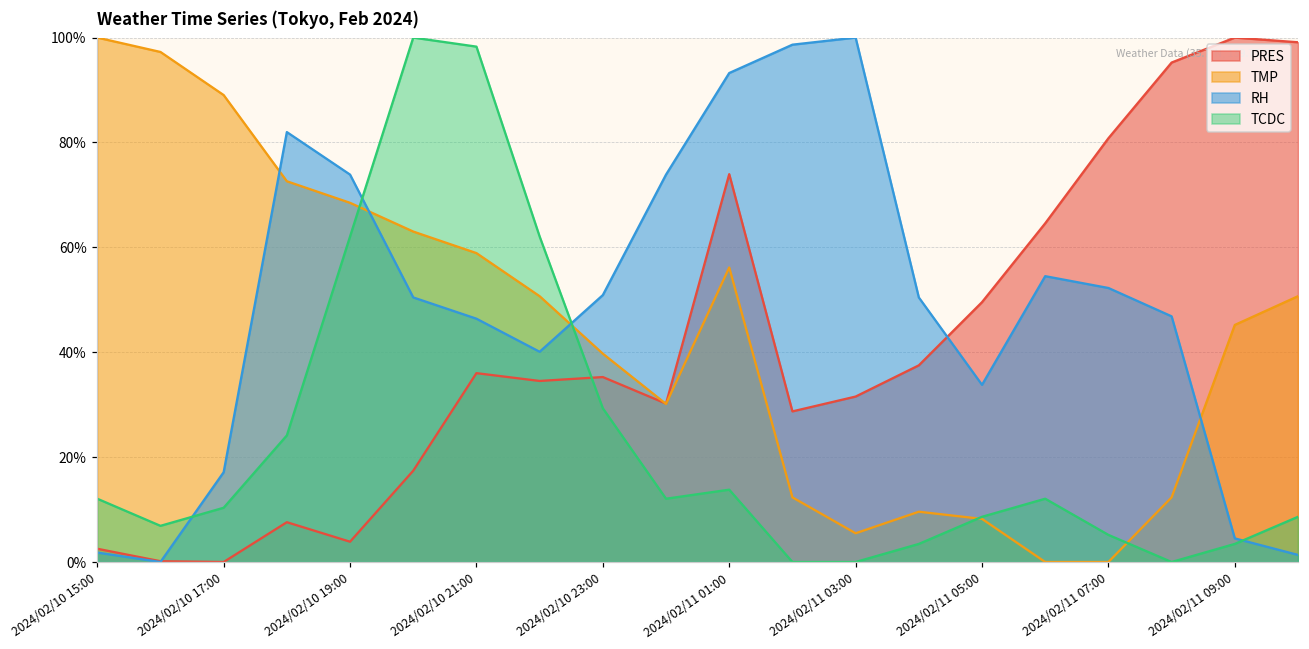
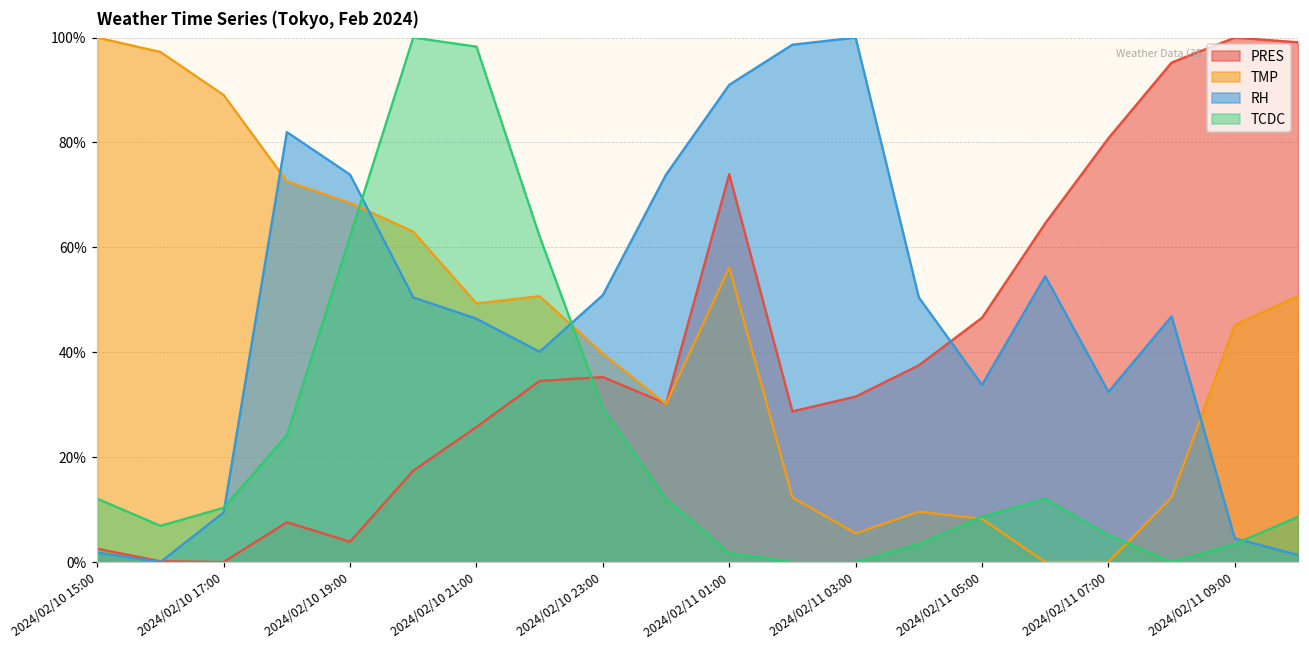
  {
    "PRES": {
      "2024/02/10 15:00": "3%",
      "2024/02/10 17:00": "0%",
      "2024/02/10 19:00": "4%",
-     "2024/02/10 21:00": "36%",
+     "2024/02/10 21:00": "26%",
      "2024/02/10 23:00": "35%",
      "2024/02/11 01:00": "74%",
      "2024/02/11 03:00": "32%",
-     "2024/02/11 05:00": "50%",
+     "2024/02/11 05:00": "47%",
      "2024/02/11 07:00": "81%",
      "2024/02/11 09:00": "100%"
    },
    "TMP": {
      "2024/02/10 15:00": "100%",
      "2024/02/10 17:00": "89%",
      "2024/02/10 19:00": "68%",
-     "2024/02/10 21:00": "59%",
+     "2024/02/10 21:00": "49%",
      "2024/02/10 23:00": "40%",
      "2024/02/11 01:00": "56%",
      "2024/02/11 03:00": "5%",
      "2024/02/11 07:00": "0%",
      "2024/02/11 09:00": "45%"
    },
    "RH": {
      "2024/02/10 15:00": "2%",
-     "2024/02/10 17:00": "17%",
+     "2024/02/10 17:00": "9%",
      "2024/02/10 19:00": "74%",
      "2024/02/10 21:00": "46%",
      "2024/02/10 23:00": "51%",
-     "2024/02/11 01:00": "93%",
+     "2024/02/11 01:00": "91%",
      "2024/02/11 03:00": "100%",
      "2024/02/11 05:00": "34%",
-     "2024/02/11 07:00": "52%",
+     "2024/02/11 07:00": "32%",
      "2024/02/11 09:00": "5%"
    },
    "TCDC": {
      "2024/02/10 15:00": "12%",
      "2024/02/10 17:00": "10%",
      "2024/02/10 19:00": "62%",
      "2024/02/10 21:00": "98%",
      "2024/02/10 23:00": "29%",
-     "2024/02/11 01:00": "14%",
+     "2024/02/11 01:00": "2%",
      "2024/02/11 03:00": "0%",
      "2024/02/11 07:00": "5%",
      "2024/02/11 09:00": "3%"
    }
  }
